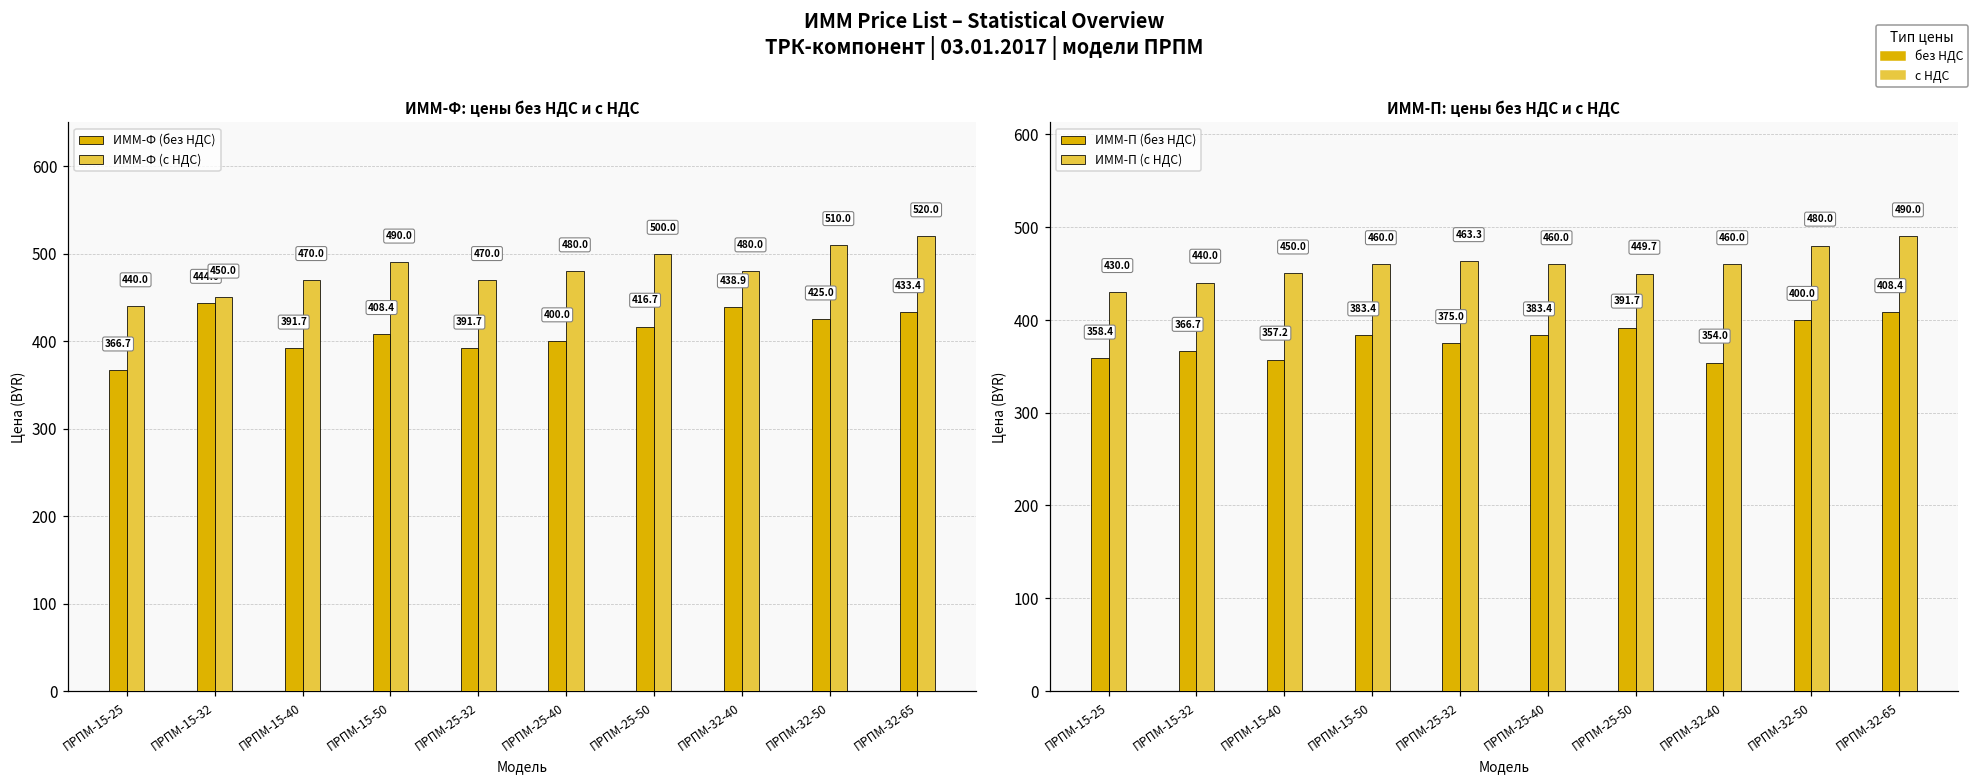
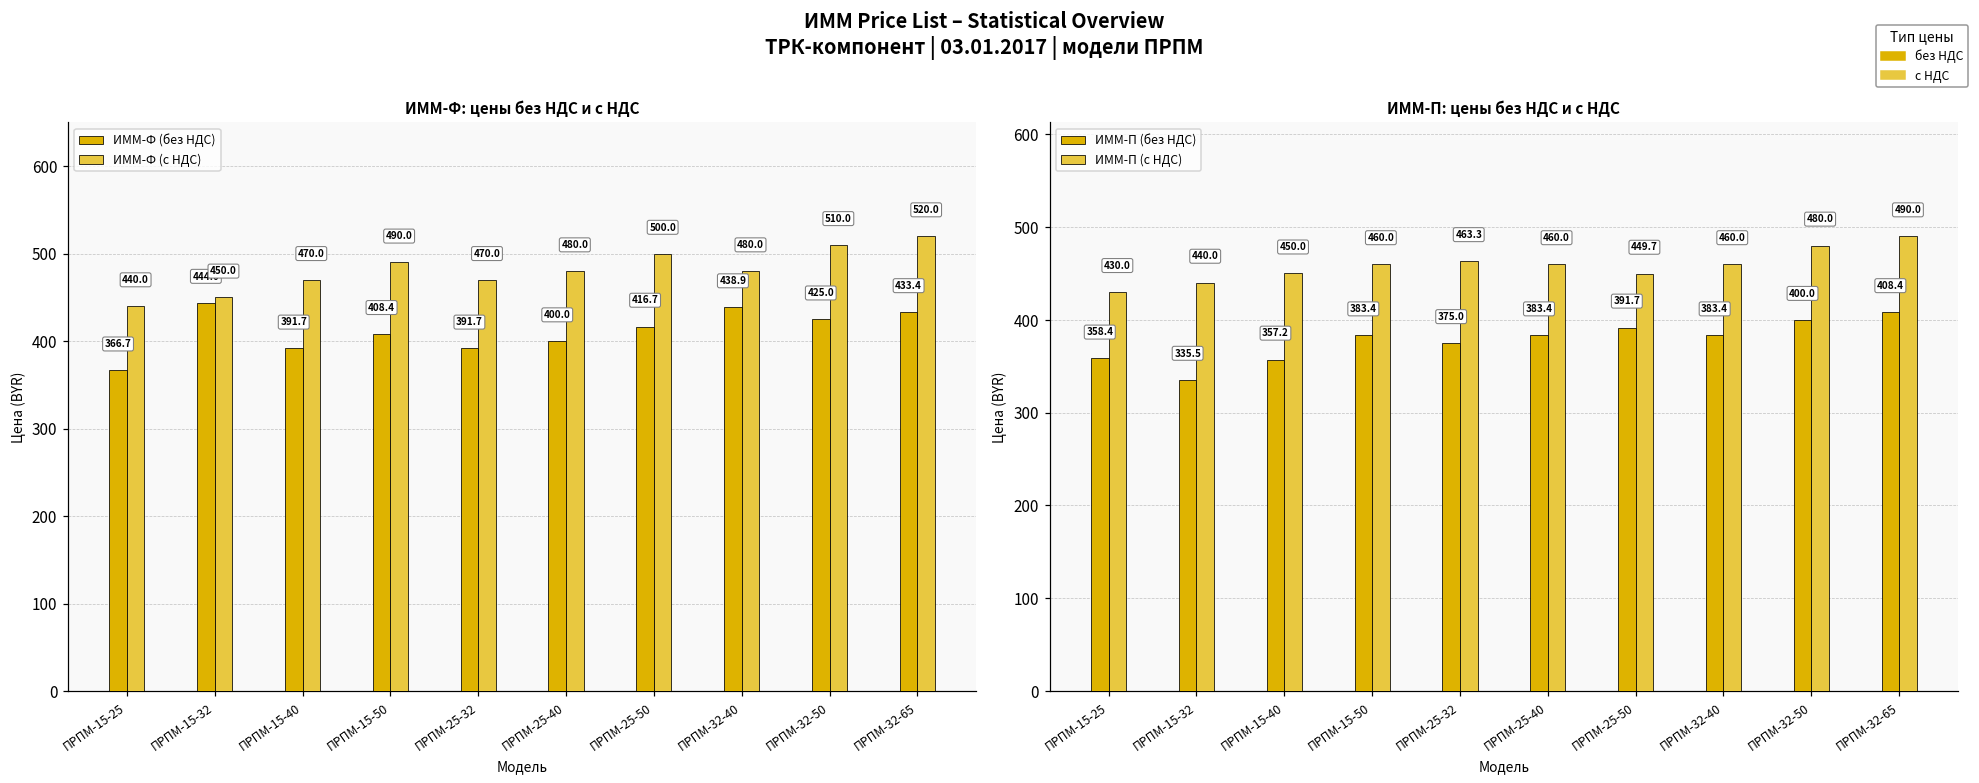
  {
    "ИММ-П: цены без НДС и с НДС": {
      "ИММ-П (без НДС)": {
-       "ПРПМ-15-32": 366.7,
-       "ПРПМ-32-40": 354.0
+       "ПРПМ-15-32": 335.5,
+       "ПРПМ-32-40": 383.4
      }
    }
  }
